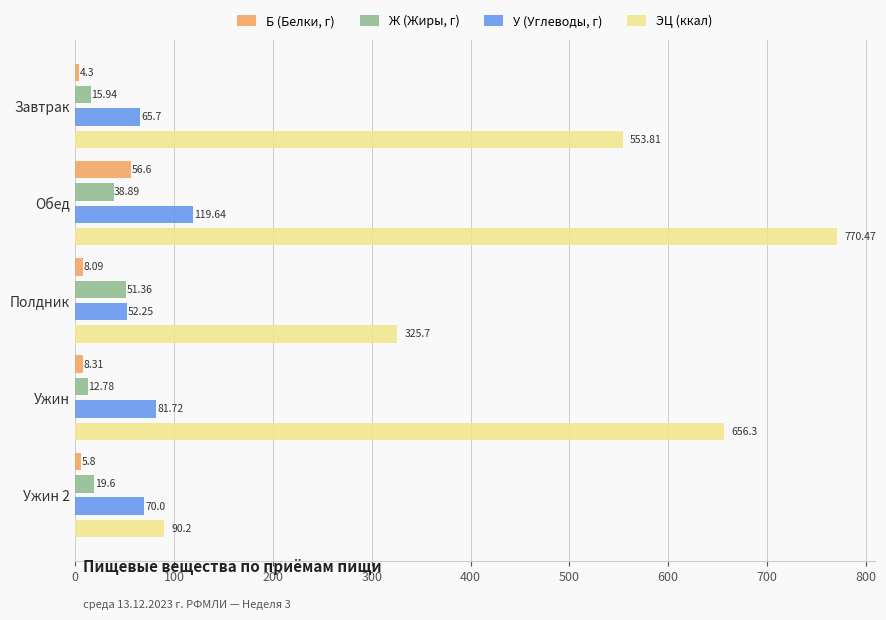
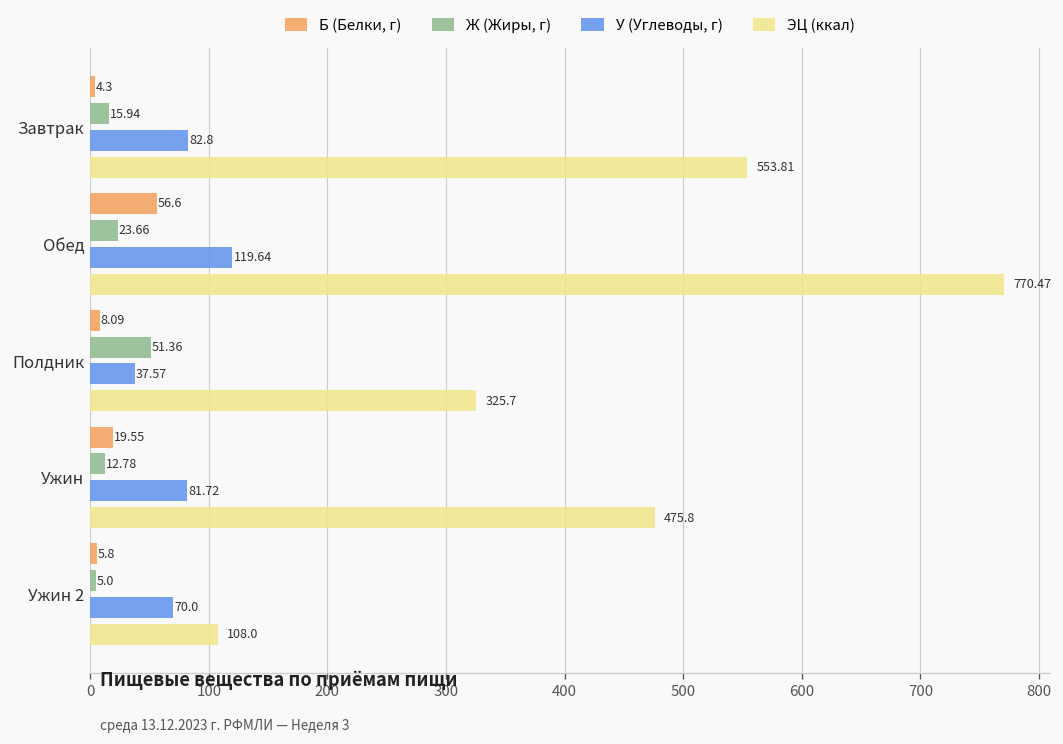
  {
    "Б (Белки, г)": {
      "Завтрак": 4.3,
      "Обед": 56.6,
      "Полдник": 8.09,
-     "Ужин": 8.31,
+     "Ужин": 19.55,
      "Ужин 2": 5.8
    },
    "Ж (Жиры, г)": {
      "Завтрак": 15.94,
-     "Обед": 38.89,
+     "Обед": 23.66,
      "Полдник": 51.36,
      "Ужин": 12.78,
-     "Ужин 2": 19.6
+     "Ужин 2": 5.0
    },
    "У (Углеводы, г)": {
-     "Завтрак": 65.7,
+     "Завтрак": 82.8,
      "Обед": 119.64,
-     "Полдник": 52.25,
+     "Полдник": 37.57,
      "Ужин": 81.72,
      "Ужин 2": 70.0
    },
    "ЭЦ (ккал)": {
      "Завтрак": 553.81,
      "Обед": 770.47,
      "Полдник": 325.7,
-     "Ужин": 656.3,
-     "Ужин 2": 90.2
+     "Ужин": 475.8,
+     "Ужин 2": 108.0
    }
  }
